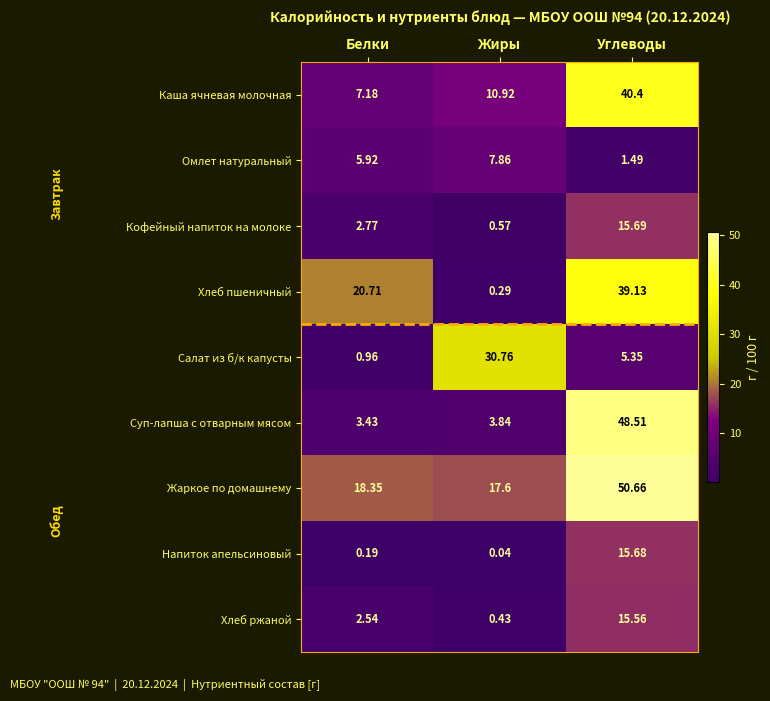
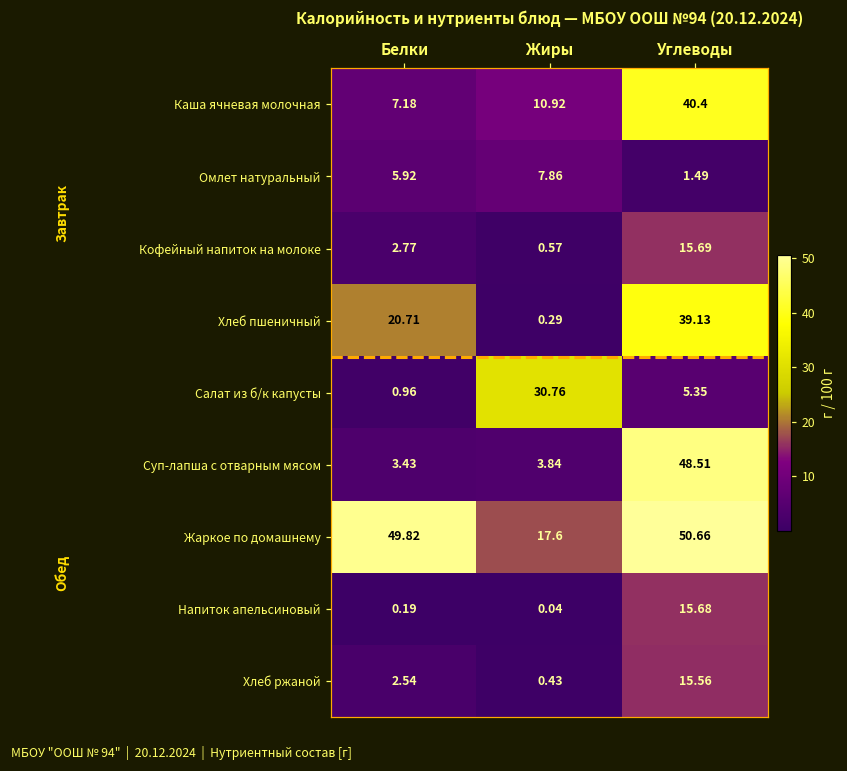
  {
    "Каша ячневая молочная": {
      "Белки": 7.18,
      "Жиры": 10.92,
      "Углеводы": 40.4
    },
    "Омлет натуральный": {
      "Белки": 5.92,
      "Жиры": 7.86,
      "Углеводы": 1.49
    },
    "Кофейный напиток на молоке": {
      "Белки": 2.77,
      "Жиры": 0.57,
      "Углеводы": 15.69
    },
    "Хлеб пшеничный": {
      "Белки": 20.71,
      "Жиры": 0.29,
      "Углеводы": 39.13
    },
    "Салат из б/к капусты": {
      "Белки": 0.96,
      "Жиры": 30.76,
      "Углеводы": 5.35
    },
    "Суп-лапша с отварным мясом": {
      "Белки": 3.43,
      "Жиры": 3.84,
      "Углеводы": 48.51
    },
    "Жаркое по домашнему": {
-     "Белки": 18.35,
+     "Белки": 49.82,
      "Жиры": 17.6,
      "Углеводы": 50.66
    },
    "Напиток апельсиновый": {
      "Белки": 0.19,
      "Жиры": 0.04,
      "Углеводы": 15.68
    },
    "Хлеб ржаной": {
      "Белки": 2.54,
      "Жиры": 0.43,
      "Углеводы": 15.56
    }
  }
